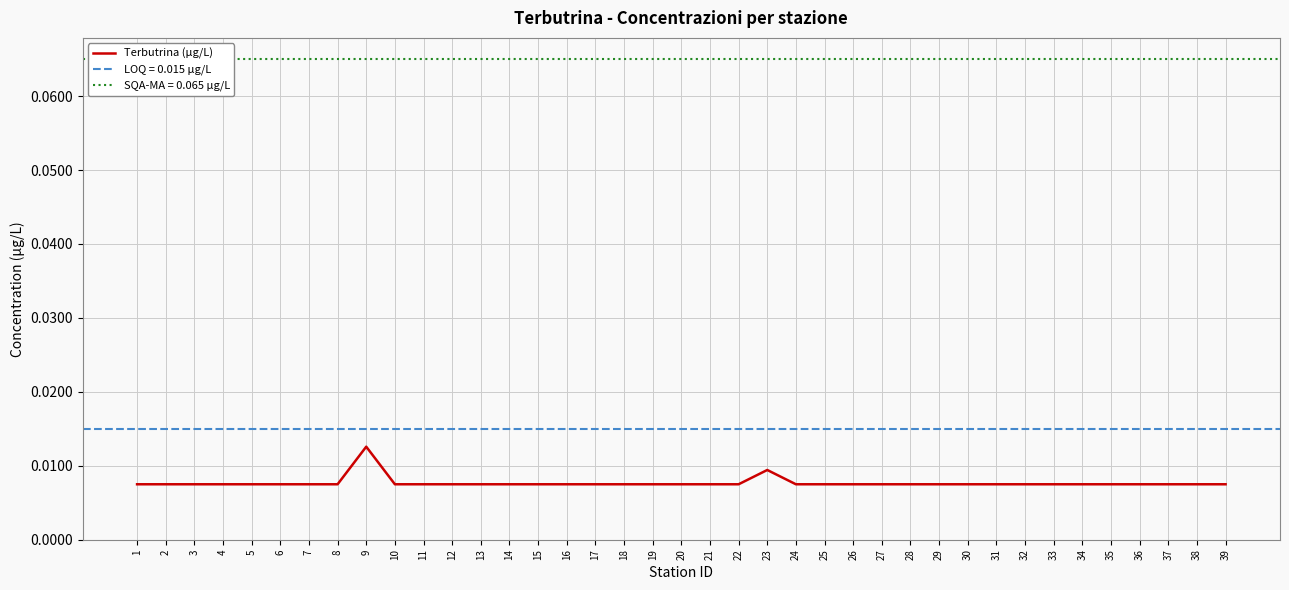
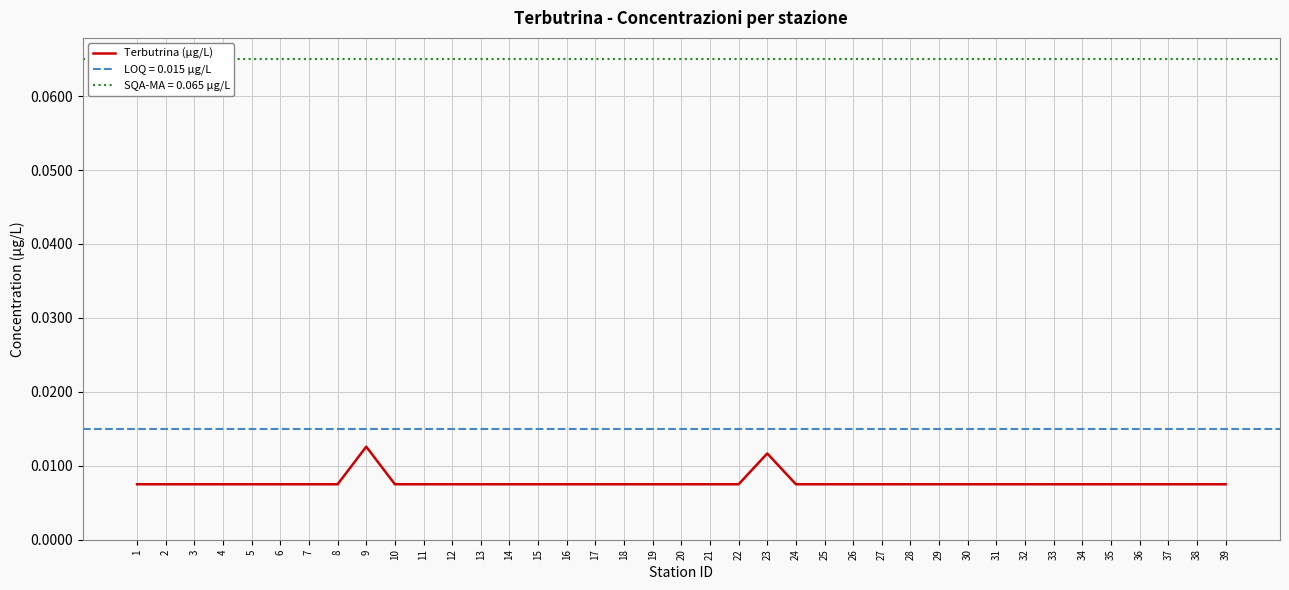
  {
    "1": 0.008,
    "2": 0.008,
    "3": 0.008,
    "4": 0.008,
    "5": 0.008,
    "6": 0.008,
    "7": 0.008,
    "8": 0.008,
    "9": 0.013,
    "10": 0.008,
    "11": 0.008,
    "12": 0.008,
    "13": 0.008,
    "14": 0.008,
    "15": 0.008,
    "16": 0.008,
    "17": 0.008,
    "18": 0.008,
    "19": 0.008,
    "20": 0.008,
    "21": 0.008,
    "22": 0.008,
-   "23": 0.009,
+   "23": 0.012,
    "24": 0.008,
    "25": 0.008,
    "26": 0.008,
    "27": 0.008,
    "28": 0.008,
    "29": 0.008,
    "30": 0.008,
    "31": 0.008,
    "32": 0.008,
    "33": 0.008,
    "34": 0.008,
    "35": 0.008,
    "36": 0.008,
    "37": 0.008,
    "38": 0.008,
    "39": 0.008
  }
